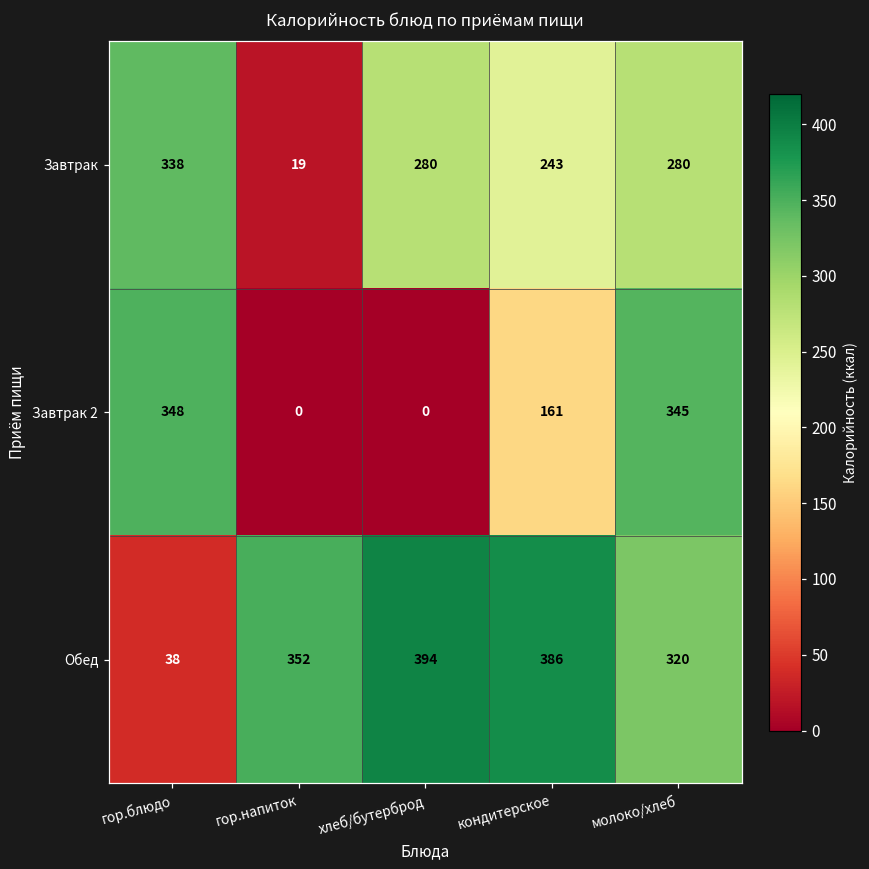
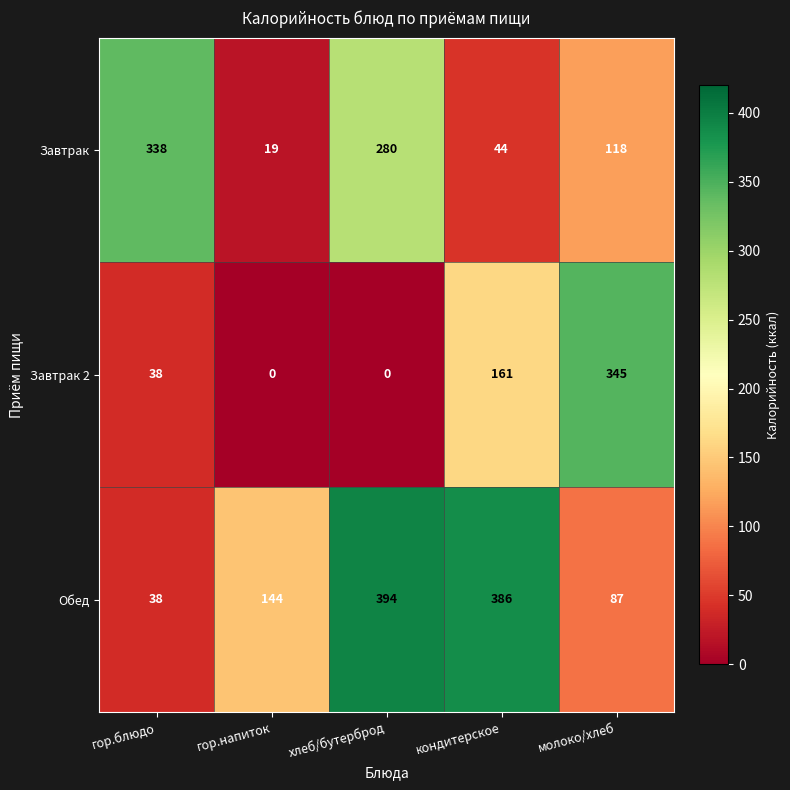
  {
    "Завтрак": {
      "гор.блюдо": 338,
      "гор.напиток": 19,
      "хлеб/бутерброд": 280,
-     "кондитерское": 243,
-     "молоко/хлеб": 280
+     "кондитерское": 44,
+     "молоко/хлеб": 118
    },
    "Завтрак 2": {
-     "гор.блюдо": 348,
+     "гор.блюдо": 38,
      "гор.напиток": 0,
      "хлеб/бутерброд": 0,
      "кондитерское": 161,
      "молоко/хлеб": 345
    },
    "Обед": {
      "гор.блюдо": 38,
-     "гор.напиток": 352,
+     "гор.напиток": 144,
      "хлеб/бутерброд": 394,
      "кондитерское": 386,
-     "молоко/хлеб": 320
+     "молоко/хлеб": 87
    }
  }
